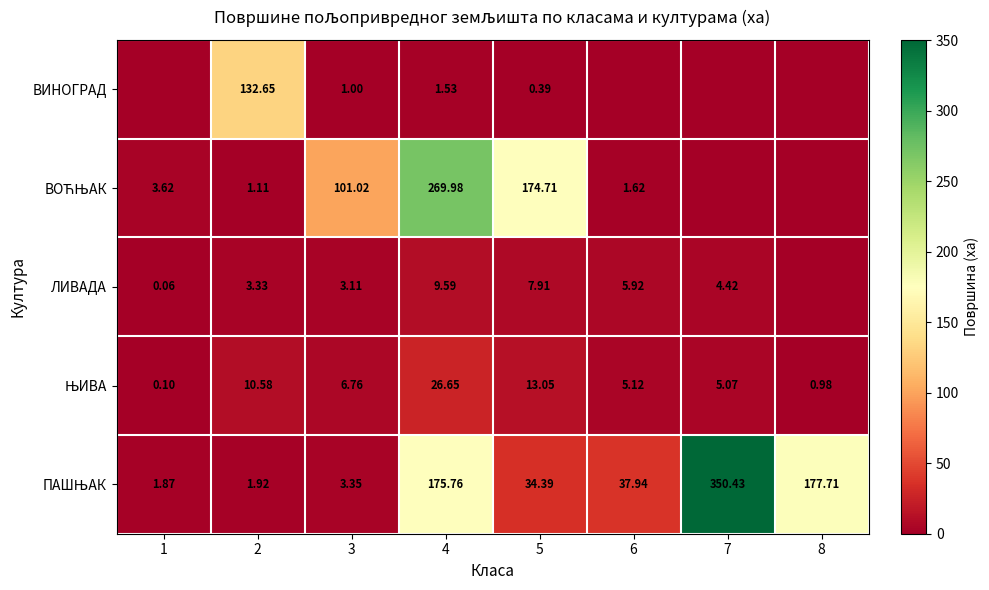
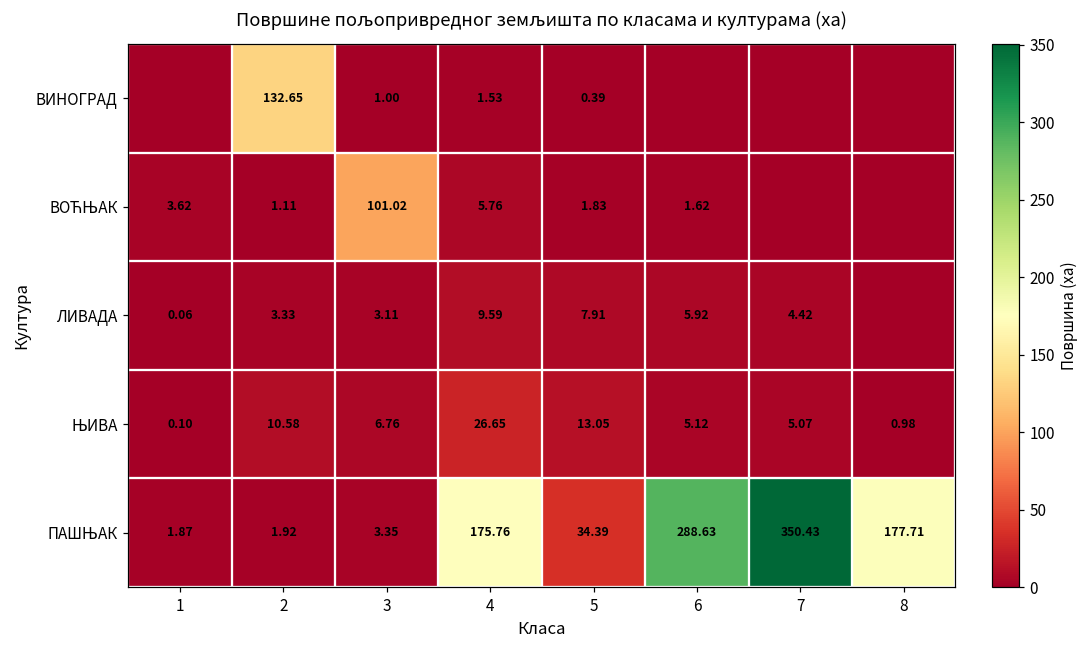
  {
    "ВИНОГРАД": {
      "2": 132.65,
      "3": 1.00,
      "4": 1.53,
      "5": 0.39
    },
    "ВОЋЊАК": {
      "1": 3.62,
      "2": 1.11,
      "3": 101.02,
-     "4": 269.98,
-     "5": 174.71,
+     "4": 5.76,
+     "5": 1.83,
      "6": 1.62
    },
    "ЛИВАДА": {
      "1": 0.06,
      "2": 3.33,
      "3": 3.11,
      "4": 9.59,
      "5": 7.91,
      "6": 5.92,
      "7": 4.42
    },
    "ЊИВА": {
      "1": 0.10,
      "2": 10.58,
      "3": 6.76,
      "4": 26.65,
      "5": 13.05,
      "6": 5.12,
      "7": 5.07,
      "8": 0.98
    },
    "ПАШЊАК": {
      "1": 1.87,
      "2": 1.92,
      "3": 3.35,
      "4": 175.76,
      "5": 34.39,
-     "6": 37.94,
+     "6": 288.63,
      "7": 350.43,
      "8": 177.71
    }
  }
